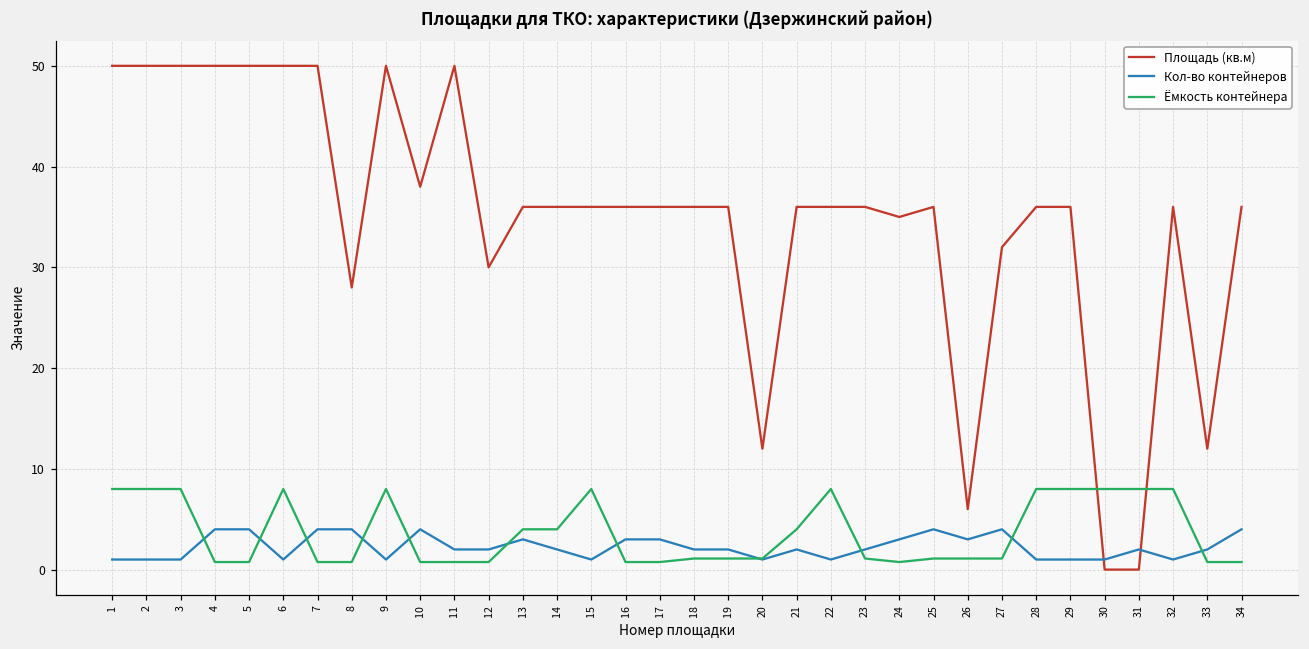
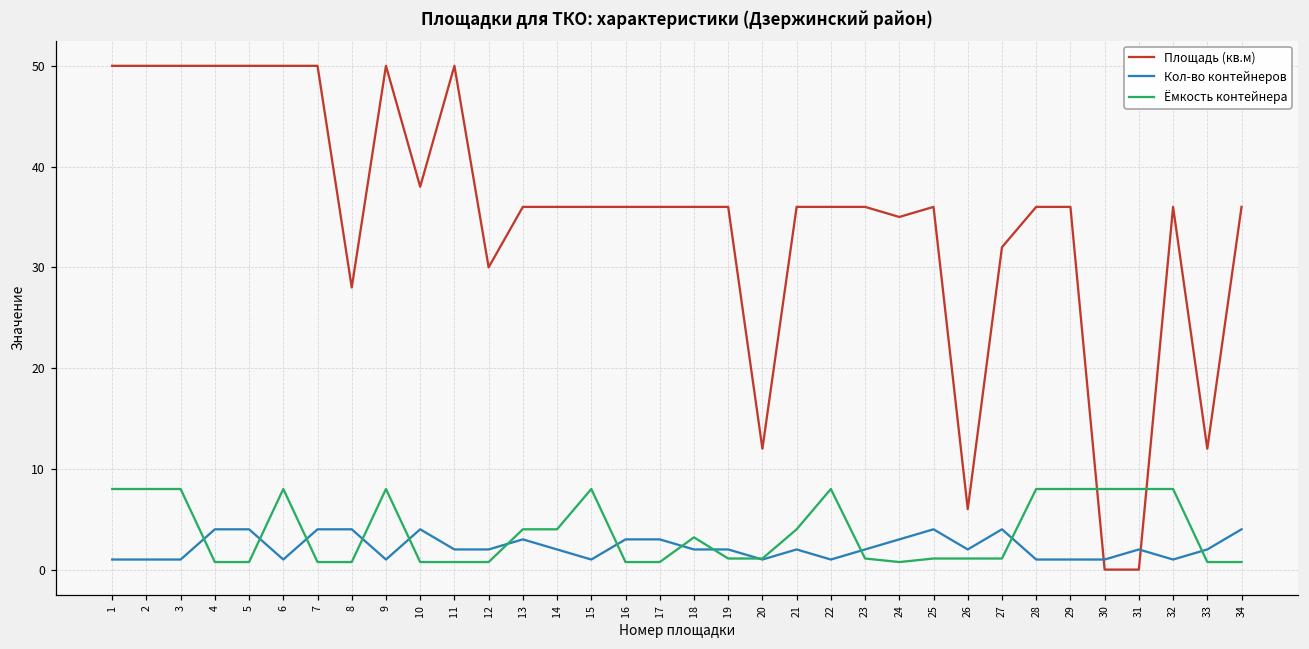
  {
    "Площадь (кв.м)": {
      "1": 50,
      "2": 50,
      "3": 50,
      "4": 50,
      "5": 50,
      "6": 50,
      "7": 50,
      "8": 28,
      "9": 50,
      "10": 38,
      "11": 50,
      "12": 30,
      "13": 36,
      "14": 36,
      "15": 36,
      "16": 36,
      "17": 36,
      "18": 36,
      "19": 36,
      "20": 12,
      "21": 36,
      "22": 36,
      "23": 36,
      "24": 35,
      "25": 36,
      "26": 6,
      "27": 32,
      "28": 36,
      "29": 36,
      "30": 0,
      "31": 0,
      "32": 36,
      "33": 12,
      "34": 36
    },
    "Кол-во контейнеров": {
      "1": 1,
      "2": 1,
      "3": 1,
      "4": 4,
      "5": 4,
      "6": 1,
      "7": 4,
      "8": 4,
      "9": 1,
      "10": 4,
      "11": 2,
      "12": 2,
      "13": 3,
      "14": 2,
      "15": 1,
      "16": 3,
      "17": 3,
      "18": 2,
      "19": 2,
      "21": 2,
      "22": 1,
      "23": 2,
      "24": 3,
      "25": 4,
-     "26": 3,
+     "26": 2,
      "27": 4,
      "28": 1,
      "29": 1,
      "30": 1,
      "31": 2,
      "32": 1,
      "33": 2,
      "34": 4
    },
    "Ёмкость контейнера": {
      "1": 8,
      "2": 8,
      "3": 8,
      "4": 1,
      "5": 1,
      "6": 8,
      "7": 1,
      "8": 1,
      "9": 8,
      "10": 1,
      "11": 1,
      "12": 1,
      "13": 4,
      "14": 4,
      "15": 8,
      "16": 1,
      "17": 1,
-     "18": 1,
+     "18": 3,
      "19": 1,
      "21": 4,
      "22": 8,
      "23": 1,
      "24": 1,
      "25": 1,
      "26": 1,
      "27": 1,
      "28": 8,
      "29": 8,
      "30": 8,
      "31": 8,
      "32": 8,
      "33": 1,
      "34": 1
    }
  }
